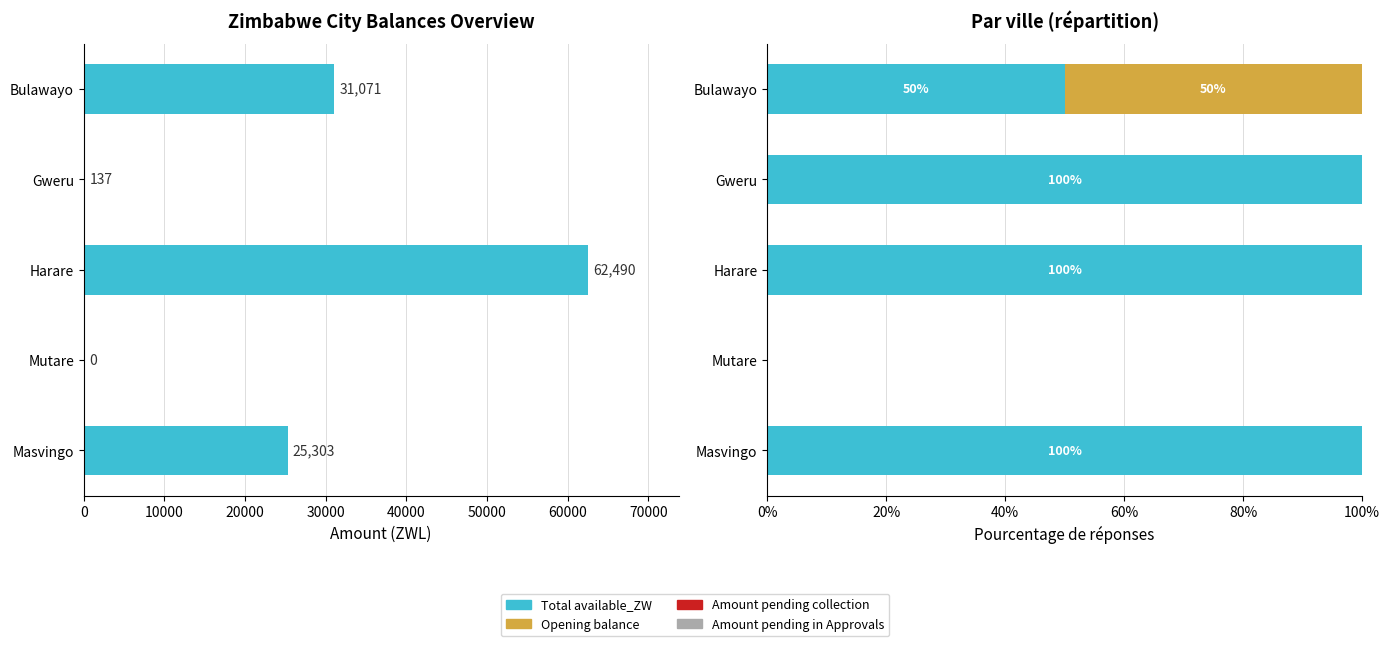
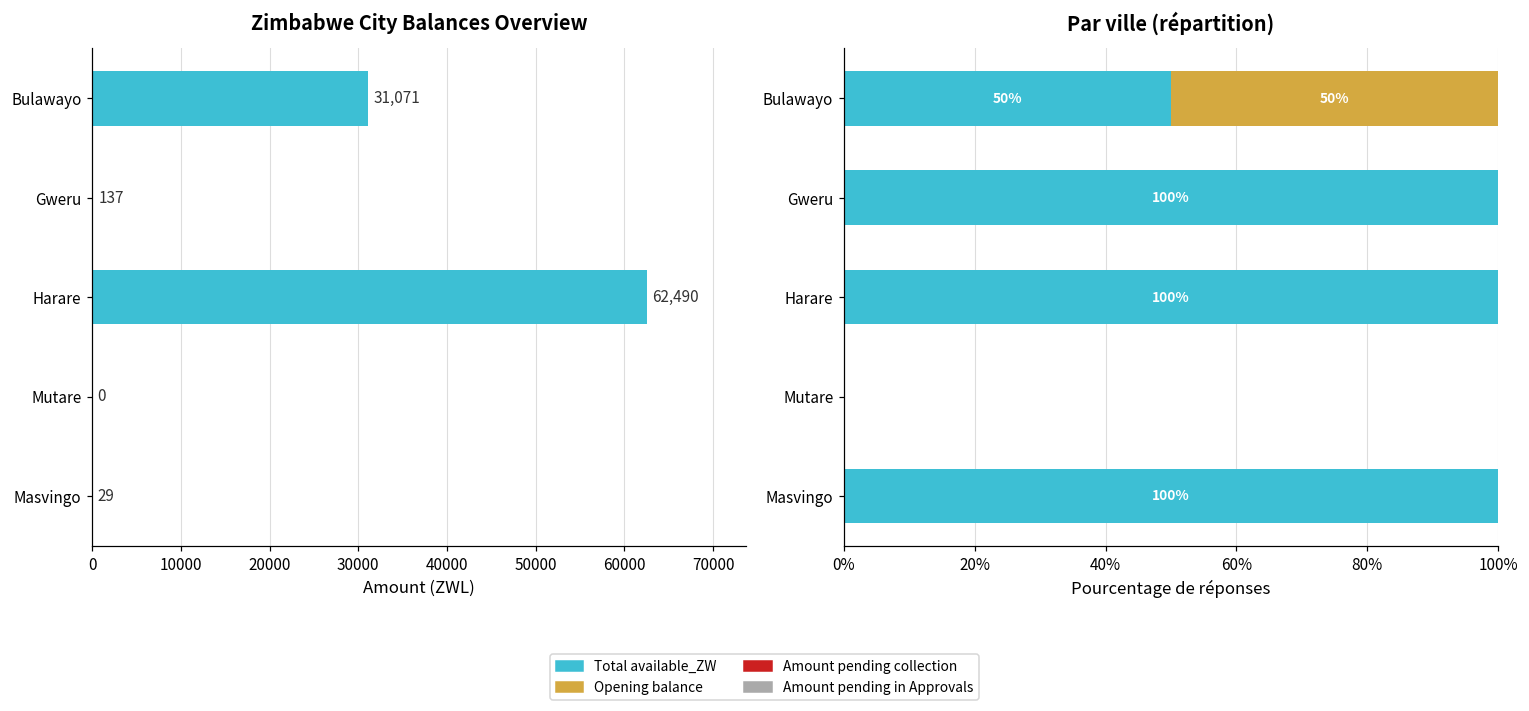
  {
    "Zimbabwe City Balances Overview": {
      "Bulawayo": "31,071",
      "Gweru": "137",
      "Harare": "62,490",
      "Mutare": "0",
-     "Masvingo": "25,303"
+     "Masvingo": "29"
    },
    "Par ville (répartition)": {
      "Total available_ZW": {
        "Bulawayo": "50%",
        "Gweru": "100%",
        "Harare": "100%",
        "Masvingo": "100%"
      },
      "Amount pending in Approvals": {
        "Bulawayo": "50%"
      }
    }
  }
